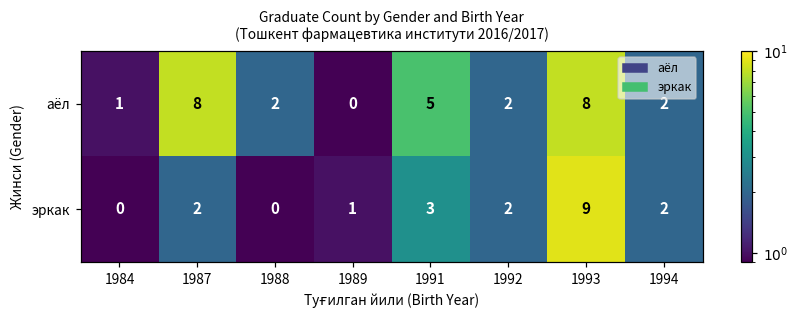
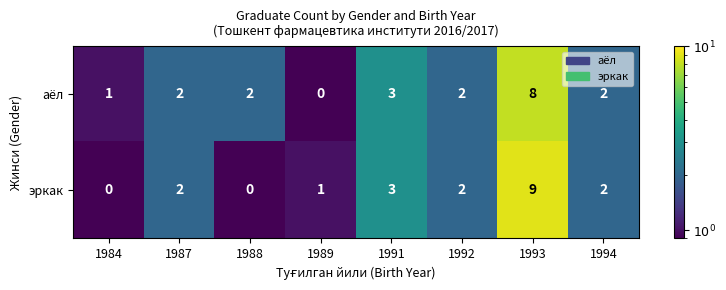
  {
    "аёл": {
      "1984": 1,
-     "1987": 8,
+     "1987": 2,
      "1988": 2,
      "1989": 0,
-     "1991": 5,
+     "1991": 3,
      "1992": 2,
      "1993": 8,
      "1994": 2
    },
    "эркак": {
      "1984": 0,
      "1987": 2,
      "1988": 0,
      "1989": 1,
      "1991": 3,
      "1992": 2,
      "1993": 9,
      "1994": 2
    }
  }
